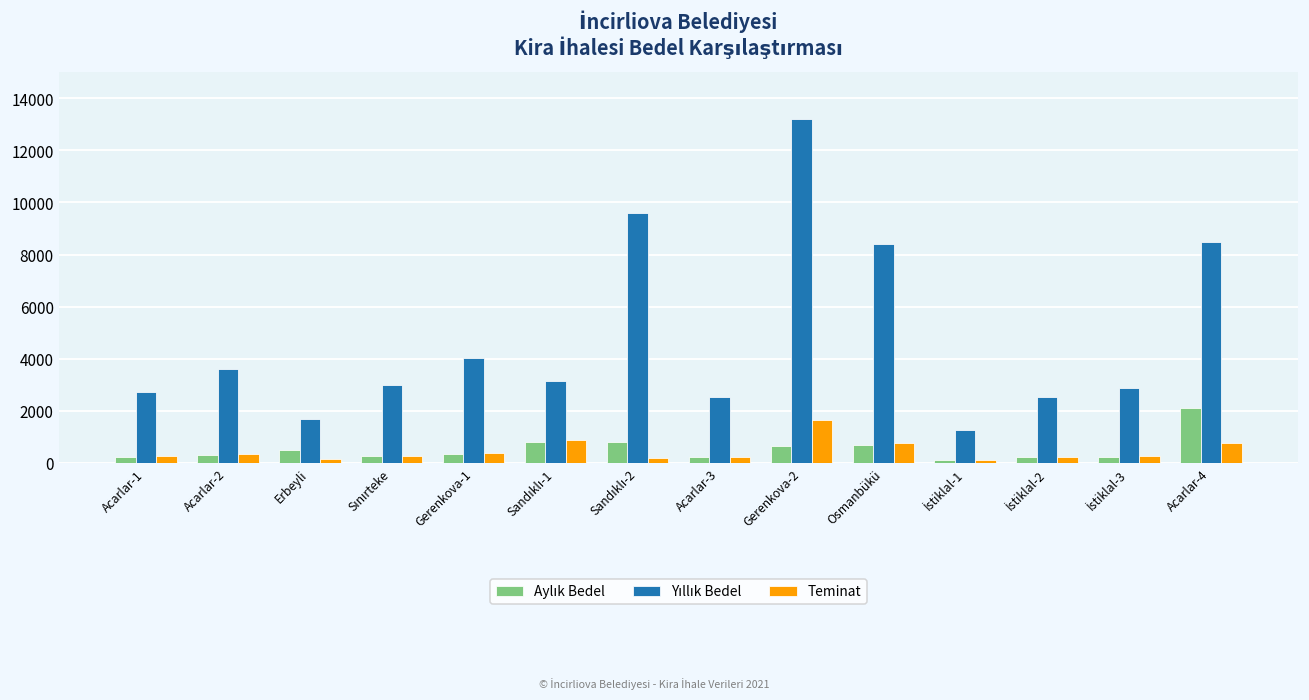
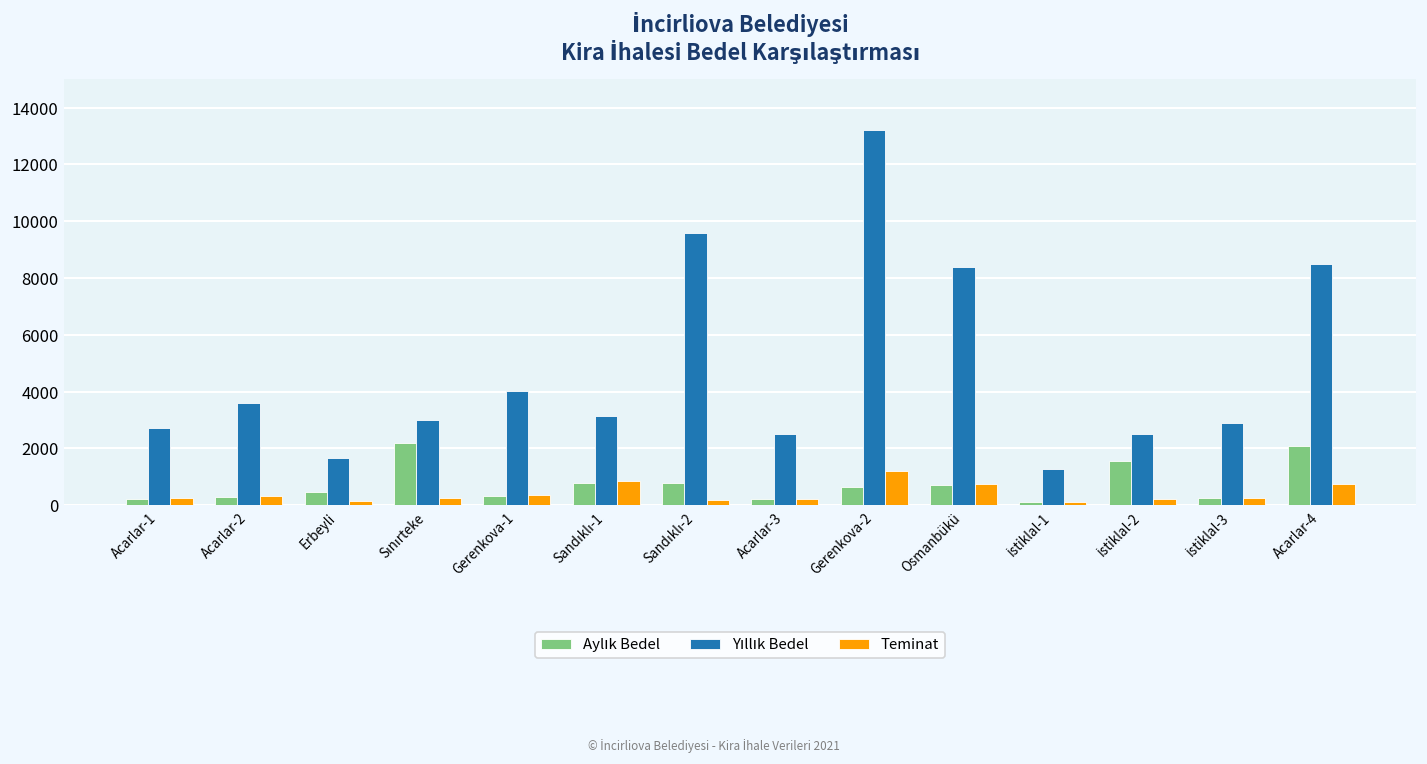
  {
    "Aylık Bedel": {
      "Acarlar-1": 200,
      "Acarlar-2": 300,
      "Erbeyli": 500,
-     "Sınırteke": 300,
+     "Sınırteke": 2200,
      "Gerenkova-1": 300,
      "Sandıklı-1": 800,
      "Sandıklı-2": 800,
      "Acarlar-3": 200,
      "Gerenkova-2": 600,
      "Osmanbükü": 700,
-     "İstiklal-2": 200,
+     "İstiklal-2": 1600,
      "İstiklal-3": 200,
      "Acarlar-4": 2100
    },
    "Yıllık Bedel": {
      "Acarlar-1": 2700,
      "Acarlar-2": 3600,
      "Erbeyli": 1700,
      "Sınırteke": 3000,
      "Gerenkova-1": 4000,
      "Sandıklı-1": 3100,
      "Sandıklı-2": 9600,
      "Acarlar-3": 2500,
      "Gerenkova-2": 13200,
      "Osmanbükü": 8400,
      "İstiklal-1": 1300,
      "İstiklal-2": 2500,
      "İstiklal-3": 2900,
      "Acarlar-4": 8500
    },
    "Teminat": {
      "Acarlar-1": 200,
      "Acarlar-2": 300,
      "Erbeyli": 200,
      "Sınırteke": 300,
      "Gerenkova-1": 400,
      "Sandıklı-1": 900,
      "Sandıklı-2": 200,
      "Acarlar-3": 200,
-     "Gerenkova-2": 1600,
+     "Gerenkova-2": 1200,
      "Osmanbükü": 800,
      "İstiklal-1": 100,
      "İstiklal-2": 200,
      "İstiklal-3": 300,
      "Acarlar-4": 800
    }
  }
